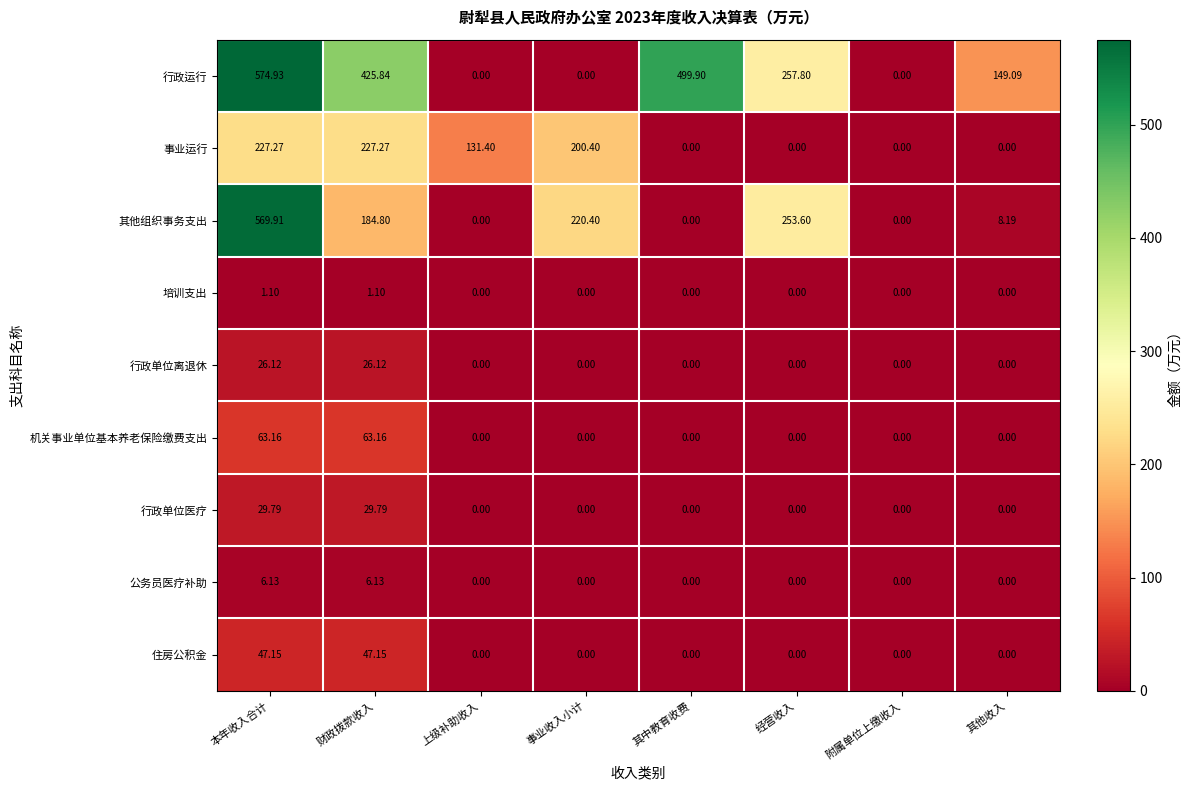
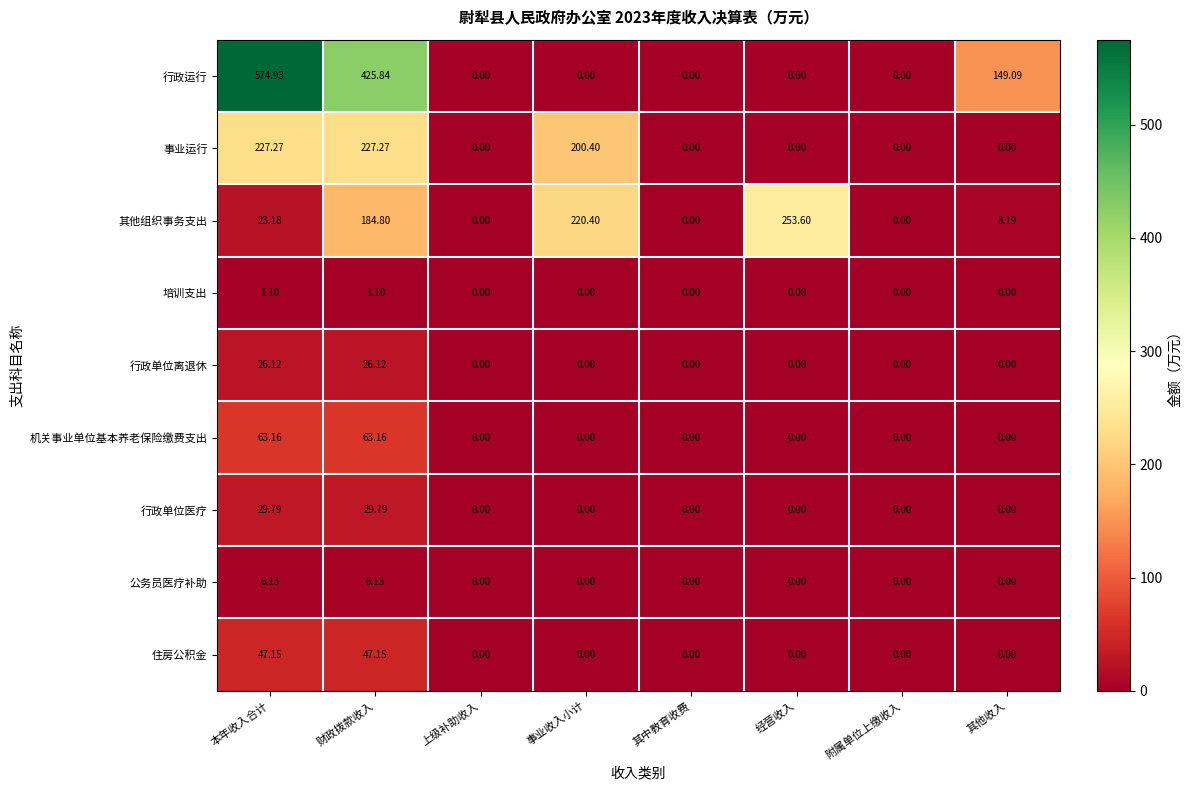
  {
    "行政运行": {
      "本年收入合计": 574.93,
      "财政拨款收入": 425.84,
      "上级补助收入": 0.00,
      "事业收入小计": 0.00,
-     "其中教育收费": 499.90,
-     "经营收入": 257.80,
+     "其中教育收费": 0.00,
+     "经营收入": 0.00,
      "附属单位上缴收入": 0.00,
      "其他收入": 149.09
    },
    "事业运行": {
      "本年收入合计": 227.27,
      "财政拨款收入": 227.27,
-     "上级补助收入": 131.40,
+     "上级补助收入": 0.00,
      "事业收入小计": 200.40,
      "其中教育收费": 0.00,
      "经营收入": 0.00,
      "附属单位上缴收入": 0.00,
      "其他收入": 0.00
    },
    "其他组织事务支出": {
-     "本年收入合计": 569.91,
+     "本年收入合计": 23.18,
      "财政拨款收入": 184.80,
      "上级补助收入": 0.00,
      "事业收入小计": 220.40,
      "其中教育收费": 0.00,
      "经营收入": 253.60,
      "附属单位上缴收入": 0.00,
      "其他收入": 8.19
    },
    "培训支出": {
      "本年收入合计": 1.10,
      "财政拨款收入": 1.10,
      "上级补助收入": 0.00,
      "事业收入小计": 0.00,
      "其中教育收费": 0.00,
      "经营收入": 0.00,
      "附属单位上缴收入": 0.00,
      "其他收入": 0.00
    },
    "行政单位离退休": {
      "本年收入合计": 26.12,
      "财政拨款收入": 26.12,
      "上级补助收入": 0.00,
      "事业收入小计": 0.00,
      "其中教育收费": 0.00,
      "经营收入": 0.00,
      "附属单位上缴收入": 0.00,
      "其他收入": 0.00
    },
    "机关事业单位基本养老保险缴费支出": {
      "本年收入合计": 63.16,
      "财政拨款收入": 63.16,
      "上级补助收入": 0.00,
      "事业收入小计": 0.00,
      "其中教育收费": 0.00,
      "经营收入": 0.00,
      "附属单位上缴收入": 0.00,
      "其他收入": 0.00
    },
    "行政单位医疗": {
      "本年收入合计": 29.79,
      "财政拨款收入": 29.79,
      "上级补助收入": 0.00,
      "事业收入小计": 0.00,
      "其中教育收费": 0.00,
      "经营收入": 0.00,
      "附属单位上缴收入": 0.00,
      "其他收入": 0.00
    },
    "公务员医疗补助": {
      "本年收入合计": 6.13,
      "财政拨款收入": 6.13,
      "上级补助收入": 0.00,
      "事业收入小计": 0.00,
      "其中教育收费": 0.00,
      "经营收入": 0.00,
      "附属单位上缴收入": 0.00,
      "其他收入": 0.00
    },
    "住房公积金": {
      "本年收入合计": 47.15,
      "财政拨款收入": 47.15,
      "上级补助收入": 0.00,
      "事业收入小计": 0.00,
      "其中教育收费": 0.00,
      "经营收入": 0.00,
      "附属单位上缴收入": 0.00,
      "其他收入": 0.00
    }
  }
